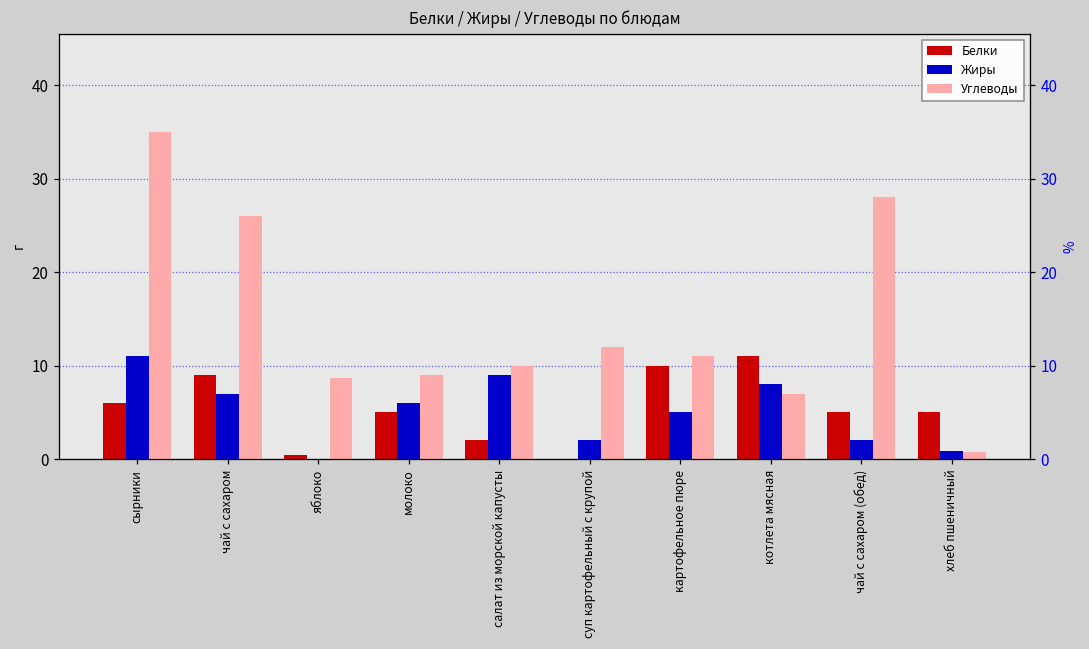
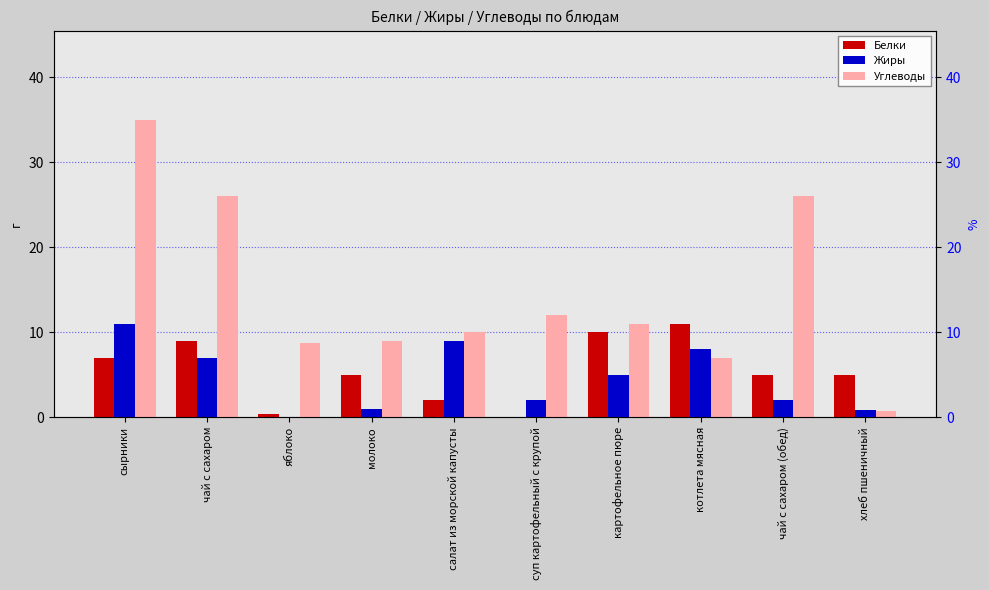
  {
    "Белки": {
-     "сырники": 6,
+     "сырники": 7,
      "чай с сахаром": 9,
      "яблоко": 0,
      "молоко": 5,
      "салат из морской капусты": 2,
      "суп картофельный с крупой": 0,
      "картофельное пюре": 10,
      "котлета мясная": 11,
      "чай с сахаром (обед)": 5,
      "хлеб пшеничный": 5
    },
    "Жиры": {
      "сырники": 11,
      "чай с сахаром": 7,
      "яблоко": 0,
-     "молоко": 6,
+     "молоко": 1,
      "салат из морской капусты": 9,
      "суп картофельный с крупой": 2,
      "картофельное пюре": 5,
      "котлета мясная": 8,
      "чай с сахаром (обед)": 2,
      "хлеб пшеничный": 1
    },
    "Углеводы": {
      "сырники": 35,
      "чай с сахаром": 26,
      "яблоко": 9,
      "молоко": 9,
      "салат из морской капусты": 10,
      "суп картофельный с крупой": 12,
      "картофельное пюре": 11,
      "котлета мясная": 7,
-     "чай с сахаром (обед)": 28,
+     "чай с сахаром (обед)": 26,
      "хлеб пшеничный": 1
    }
  }
